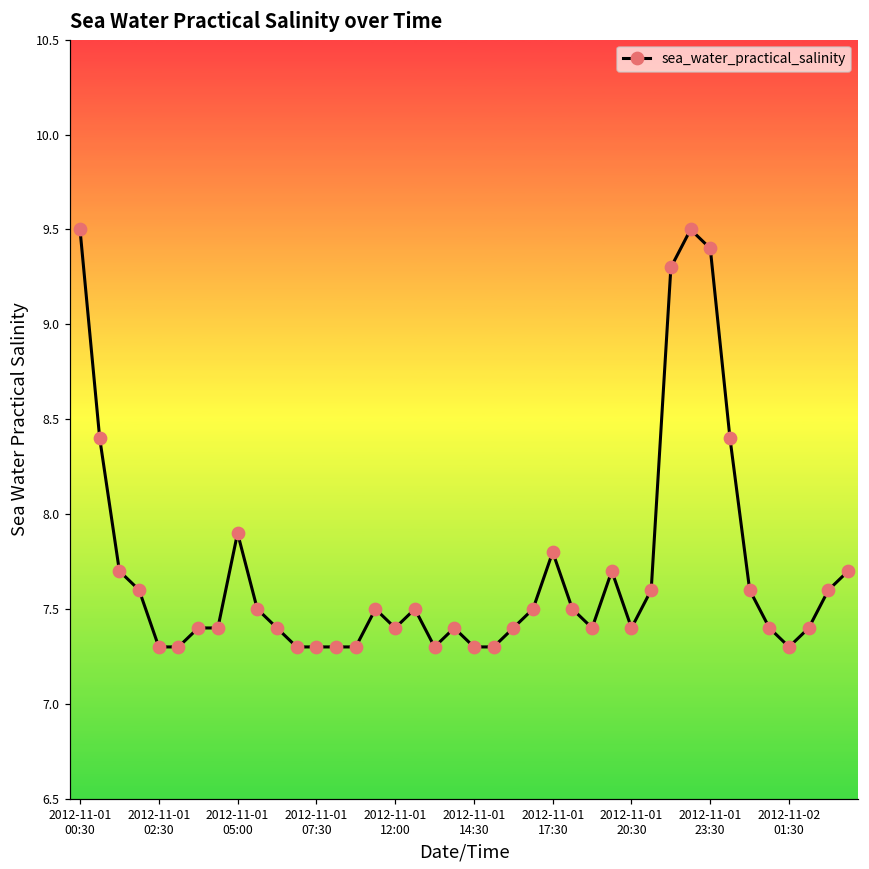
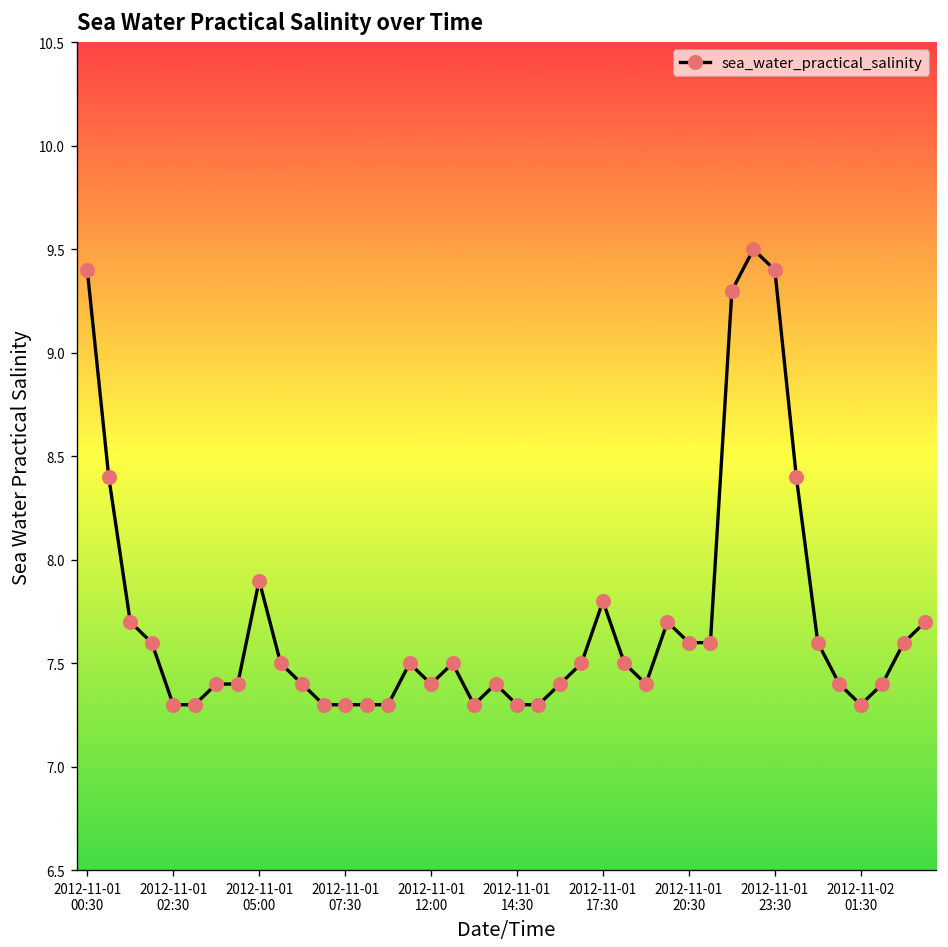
  {
-   "2012-11-01 00:30": 9.5,
+   "2012-11-01 00:30": 9.4,
    "2012-11-01 02:30": 7.3,
    "2012-11-01 05:00": 7.9,
    "2012-11-01 07:30": 7.3,
    "2012-11-01 12:00": 7.4,
    "2012-11-01 14:30": 7.3,
    "2012-11-01 17:30": 7.8,
-   "2012-11-01 20:30": 7.4,
+   "2012-11-01 20:30": 7.6,
    "2012-11-01 23:30": 9.4,
    "2012-11-02 01:30": 7.3
  }
